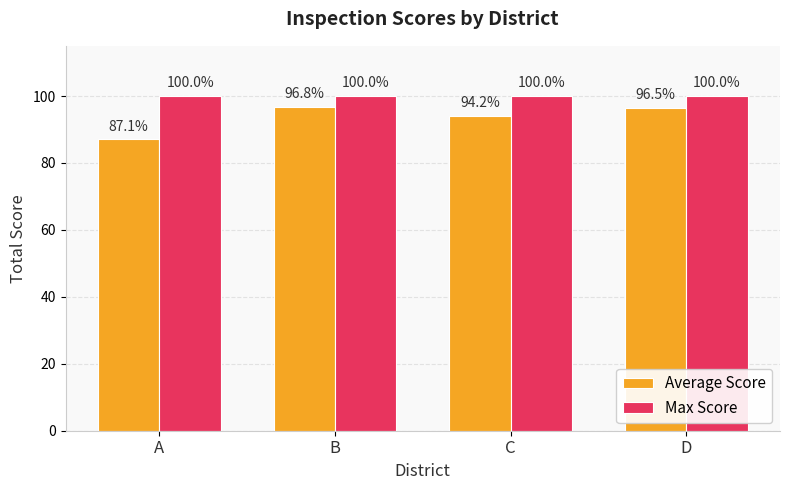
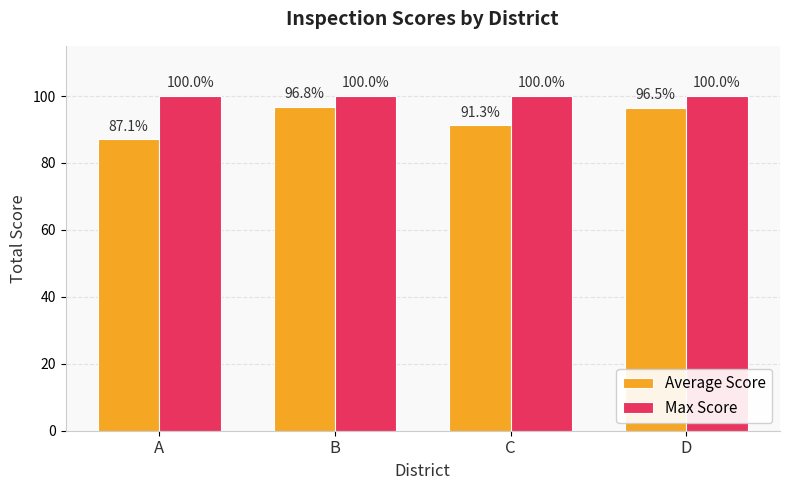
  {
    "Average Score": {
      "A": "87.1%",
      "B": "96.8%",
-     "C": "94.2%",
+     "C": "91.3%",
      "D": "96.5%"
    },
    "Max Score": {
      "A": "100.0%",
      "B": "100.0%",
      "C": "100.0%",
      "D": "100.0%"
    }
  }
